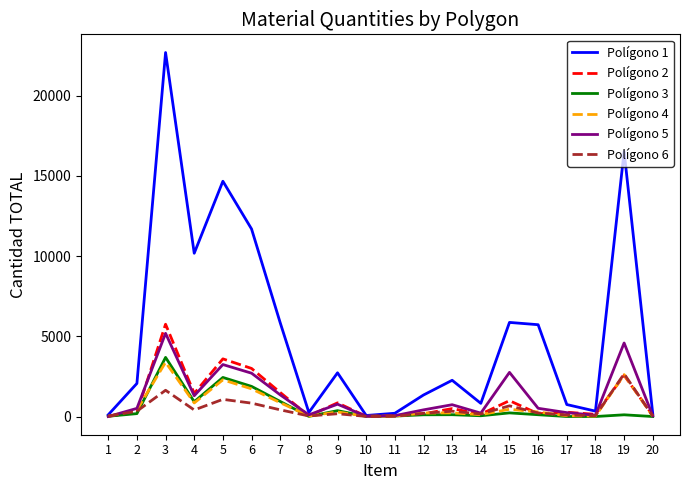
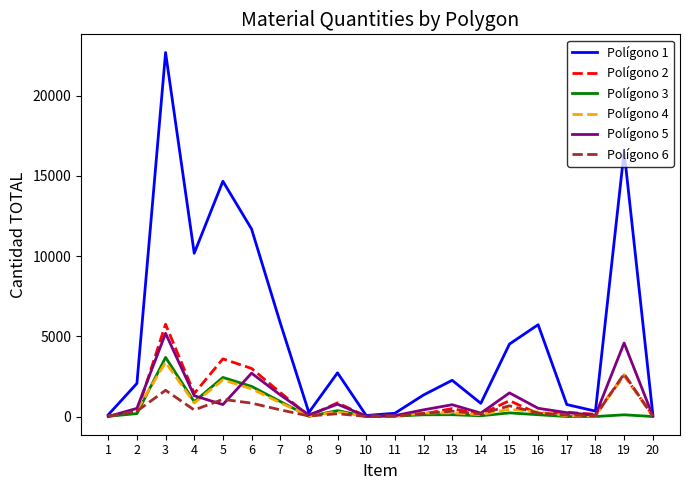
  {
    "Polígono 1": {
      "2": 2100,
      "3": 22700,
      "4": 10200,
      "5": 14700,
      "6": 11700,
      "7": 5800,
      "9": 2700,
      "12": 1300,
      "13": 2300,
      "14": 800,
-     "15": 5900,
+     "15": 4500,
      "16": 5700,
      "17": 700,
      "18": 300
    },
    "Polígono 2": {
      "3": 5800,
      "5": 3600,
      "6": 3000,
      "13": 500,
      "15": 1000
    },
    "Polígono 3": {
      "3": 3700,
      "15": 200,
      "19": 100
    },
    "Polígono 4": {
      "3": 3400,
      "15": 500
    },
    "Polígono 5": {
      "3": 5200,
-     "5": 3200,
+     "5": 700,
      "6": 2700,
      "12": 400,
      "13": 700,
-     "15": 2800,
+     "15": 1500,
      "16": 500,
      "19": 4600
    },
    "Polígono 6": {
      "3": 1600,
      "4": 400,
      "5": 1100,
      "6": 800,
      "7": 400,
      "15": 700
    }
  }
